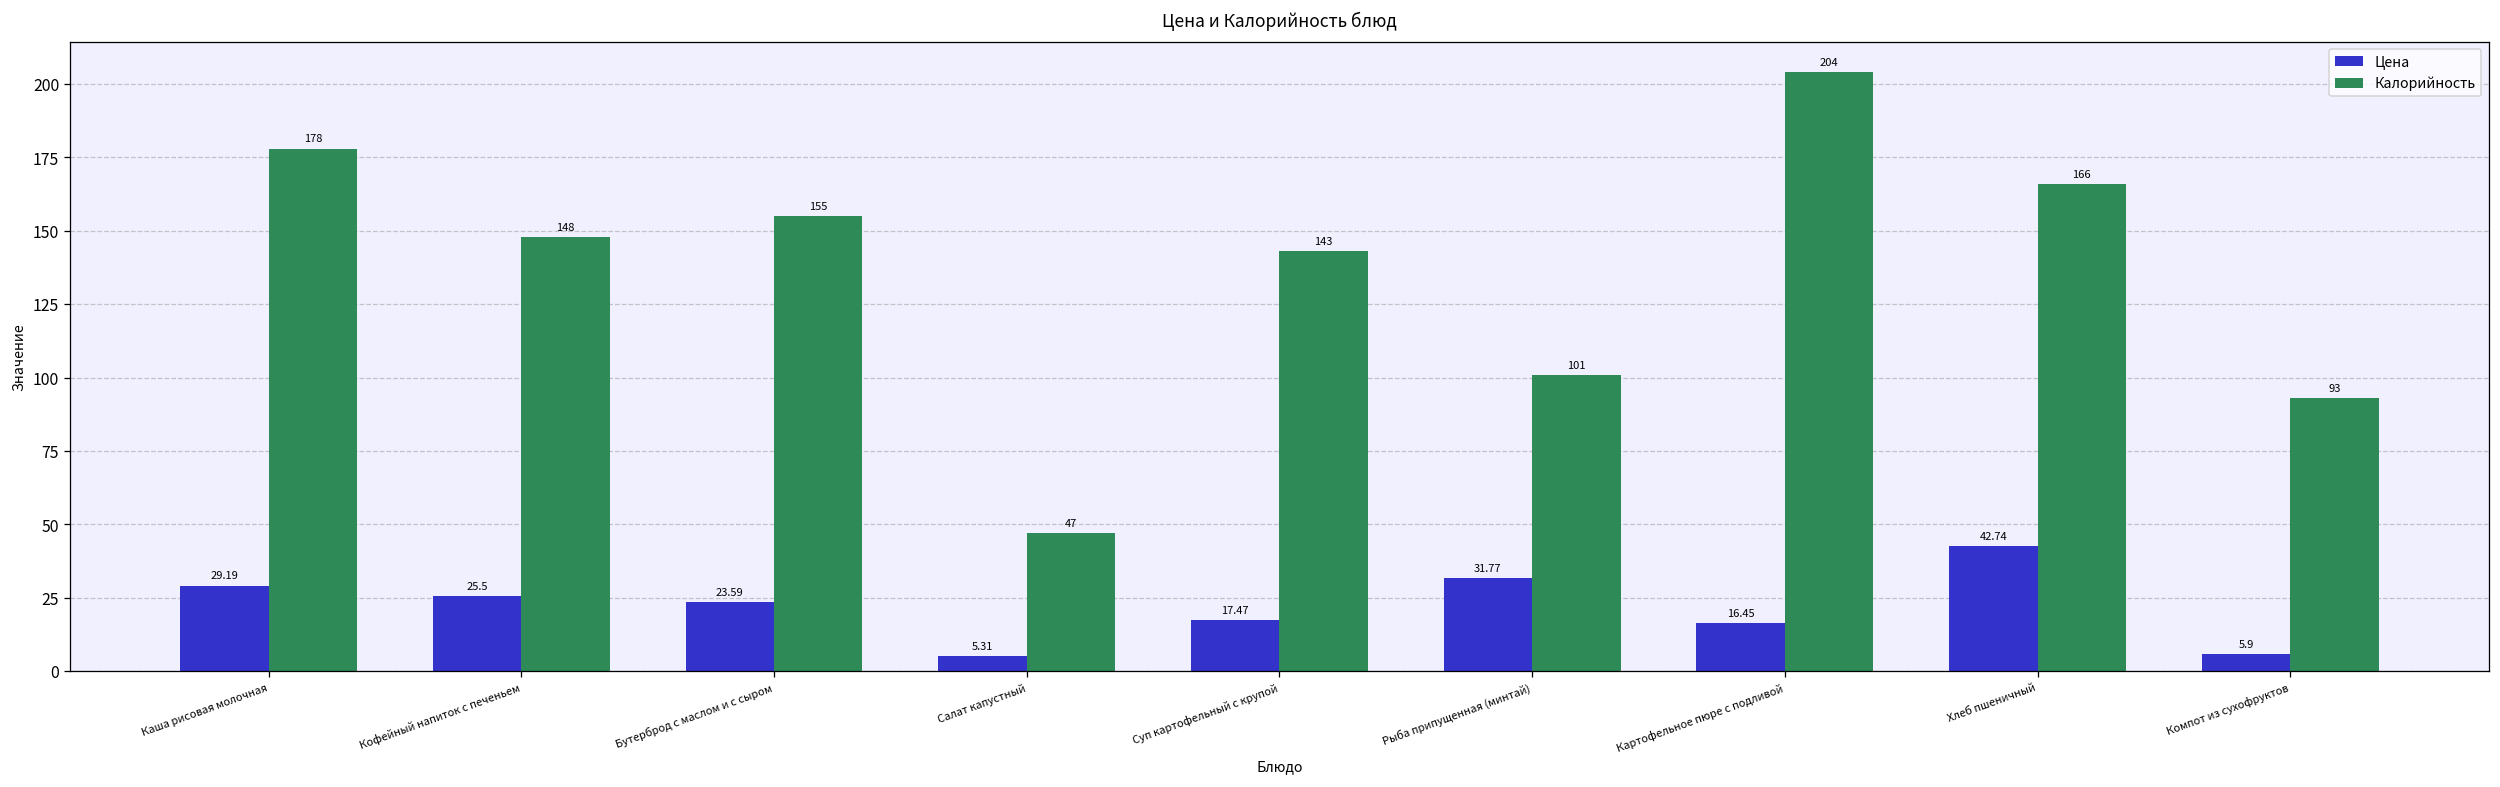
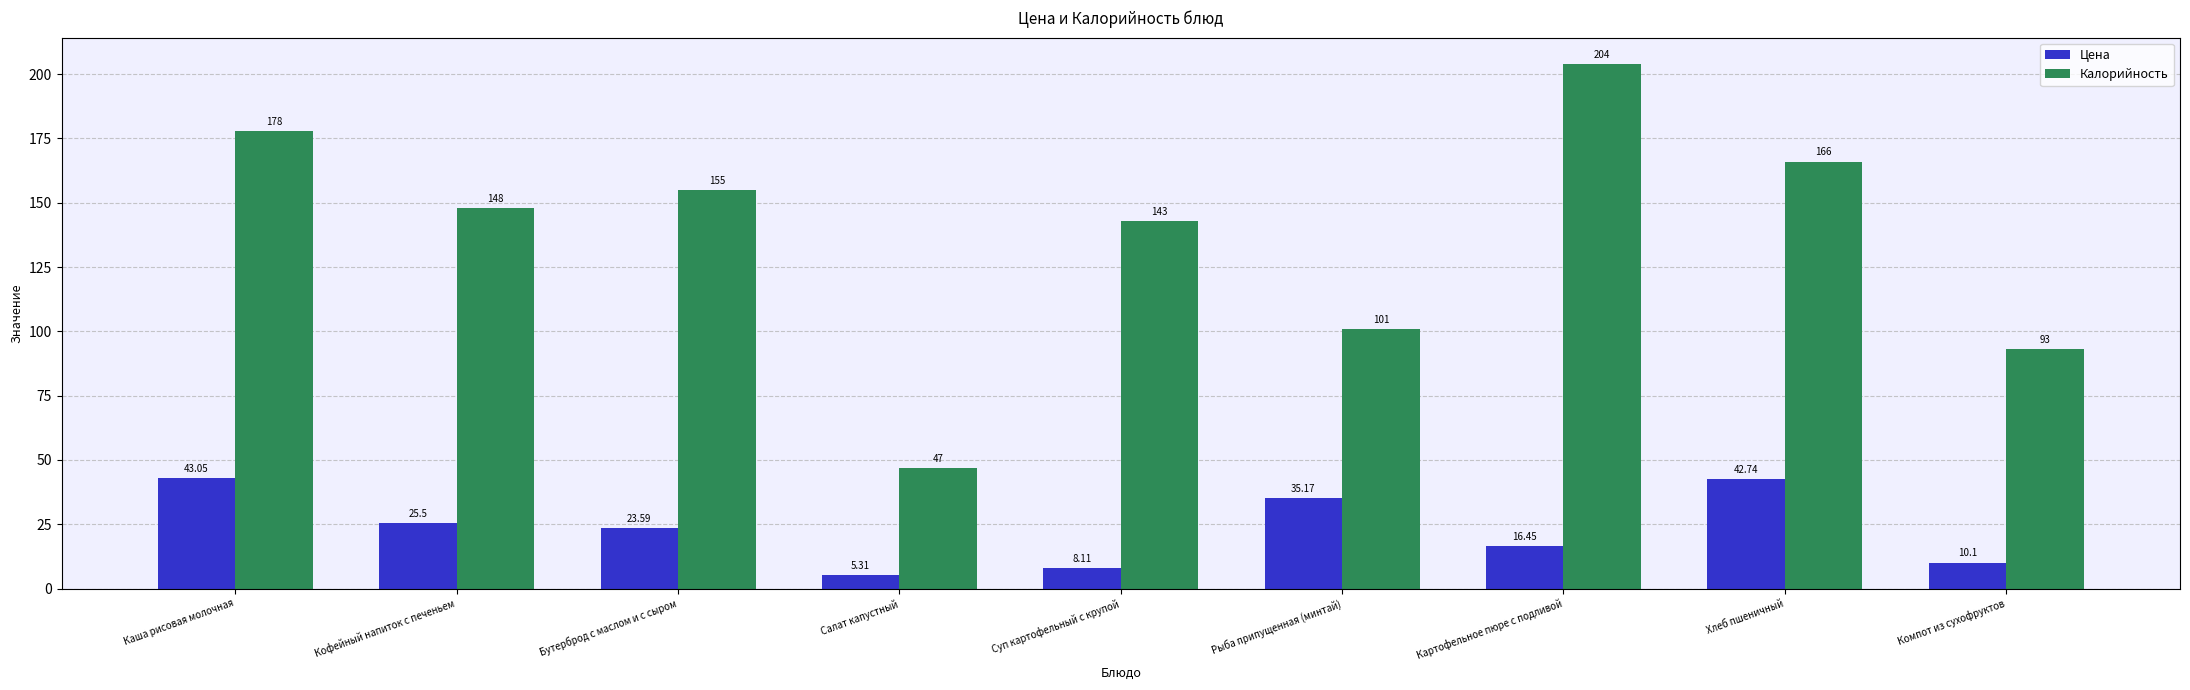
  {
    "Цена": {
-     "Каша рисовая молочная": 29.19,
+     "Каша рисовая молочная": 43.05,
      "Кофейный напиток с печеньем": 25.5,
      "Бутерброд с маслом и с сыром": 23.59,
      "Салат капустный": 5.31,
-     "Суп картофельный с крупой": 17.47,
-     "Рыба припущенная (минтай)": 31.77,
+     "Суп картофельный с крупой": 8.11,
+     "Рыба припущенная (минтай)": 35.17,
      "Картофельное пюре с подливой": 16.45,
      "Хлеб пшеничный": 42.74,
-     "Компот из сухофруктов": 5.9
+     "Компот из сухофруктов": 10.1
    },
    "Калорийность": {
      "Каша рисовая молочная": 178,
      "Кофейный напиток с печеньем": 148,
      "Бутерброд с маслом и с сыром": 155,
      "Салат капустный": 47,
      "Суп картофельный с крупой": 143,
      "Рыба припущенная (минтай)": 101,
      "Картофельное пюре с подливой": 204,
      "Хлеб пшеничный": 166,
      "Компот из сухофруктов": 93
    }
  }
